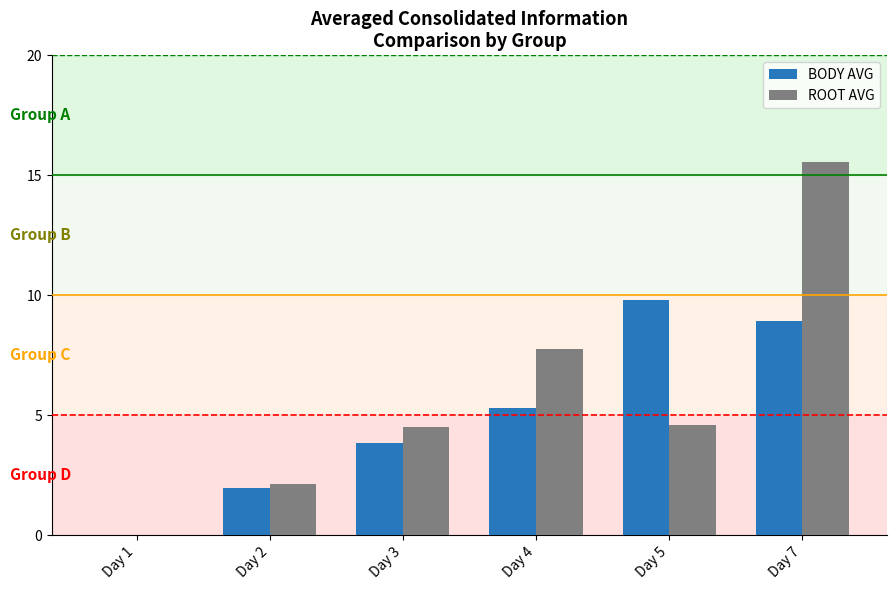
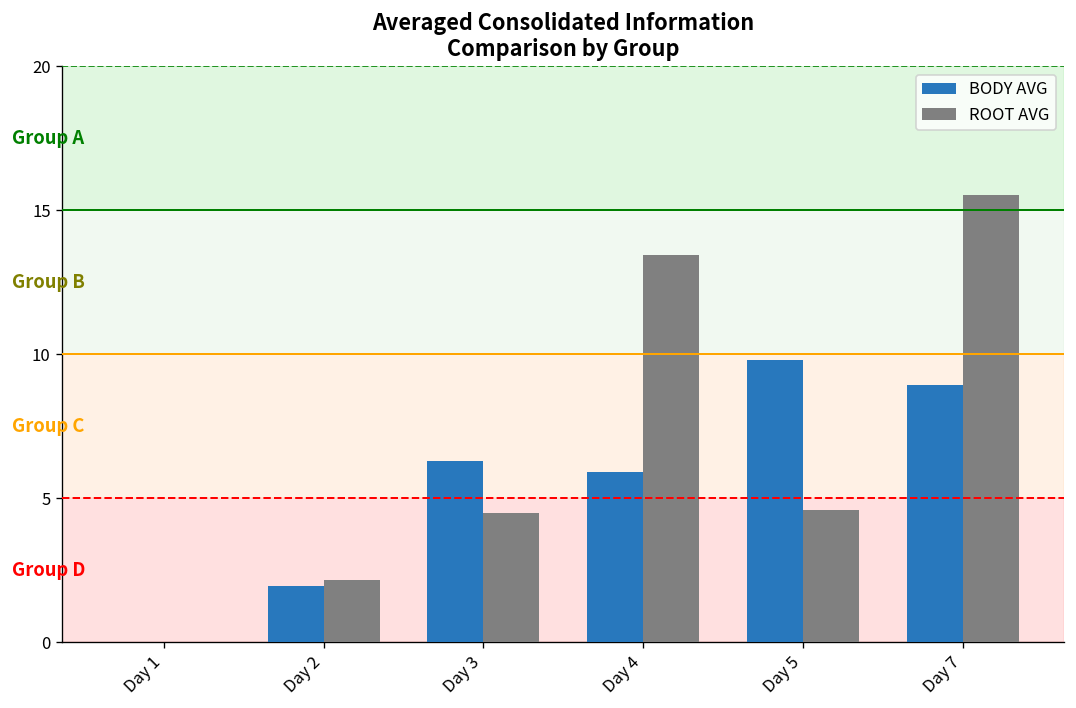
  {
    "BODY AVG": {
      "Day 1": 0.0,
      "Day 2": 2.0,
-     "Day 3": 3.8,
-     "Day 4": 5.3,
+     "Day 3": 6.3,
+     "Day 4": 5.9,
      "Day 5": 9.8,
      "Day 7": 8.9
    },
    "ROOT AVG": {
      "Day 1": 0.0,
      "Day 2": 2.2,
      "Day 3": 4.5,
-     "Day 4": 7.8,
+     "Day 4": 13.5,
      "Day 5": 4.6,
      "Day 7": 15.6
    }
  }
